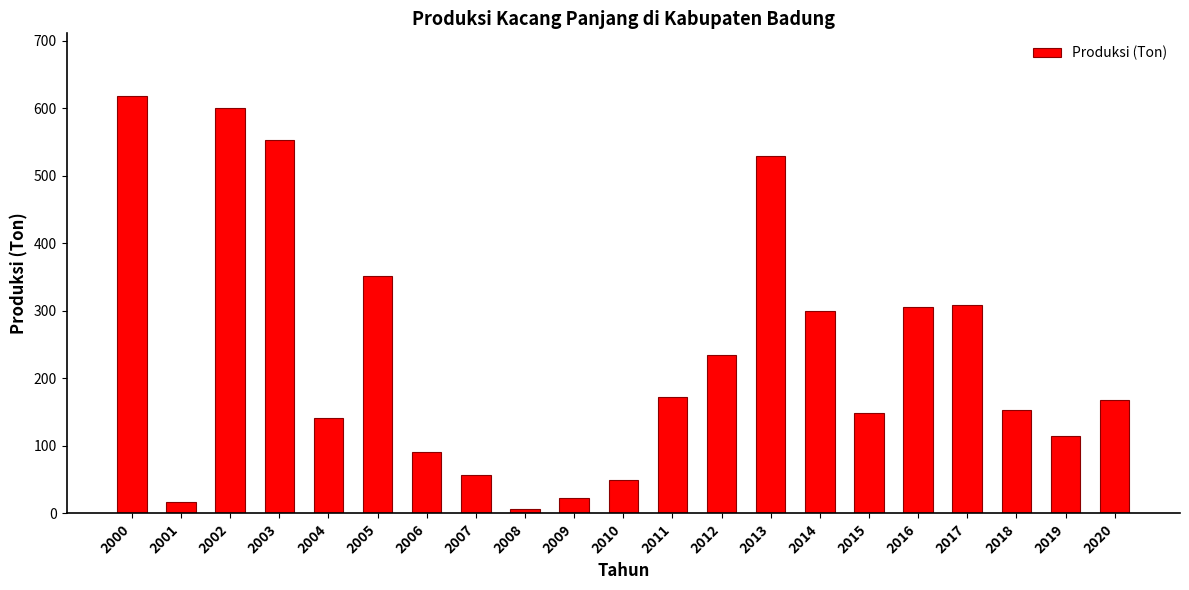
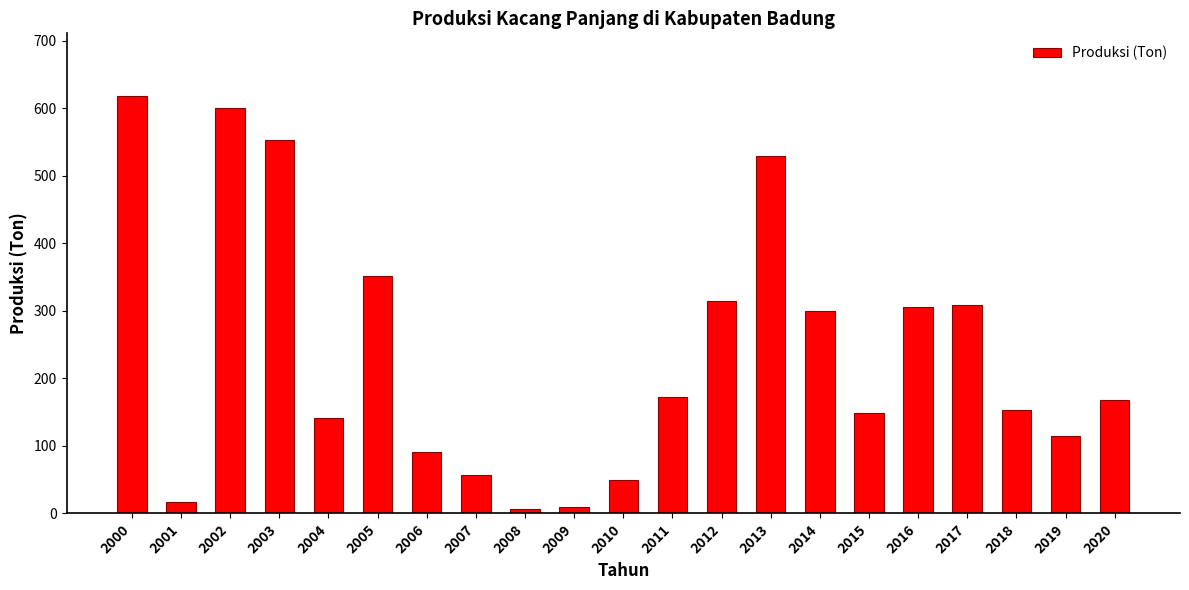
  {
    "2000": 620,
    "2001": 20,
    "2002": 600,
    "2003": 550,
    "2004": 140,
    "2005": 350,
    "2006": 90,
    "2007": 60,
    "2008": 10,
-   "2009": 20,
+   "2009": 10,
    "2010": 50,
    "2011": 170,
-   "2012": 240,
+   "2012": 320,
    "2013": 530,
    "2014": 300,
    "2015": 150,
    "2016": 310,
    "2017": 310,
    "2018": 150,
    "2019": 110,
    "2020": 170
  }
